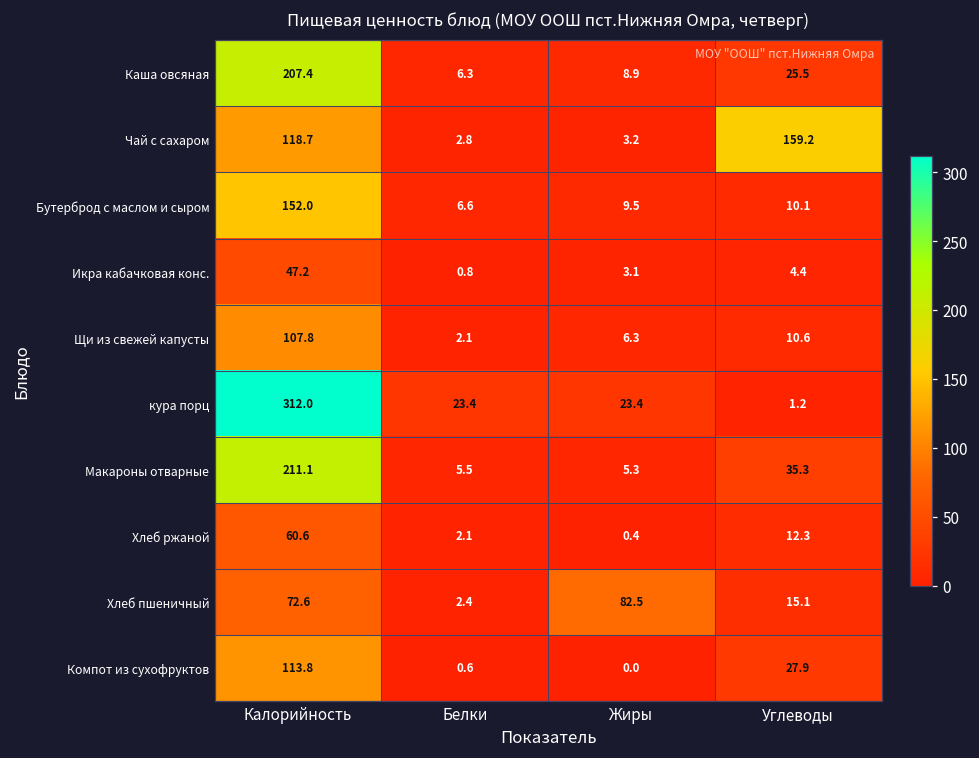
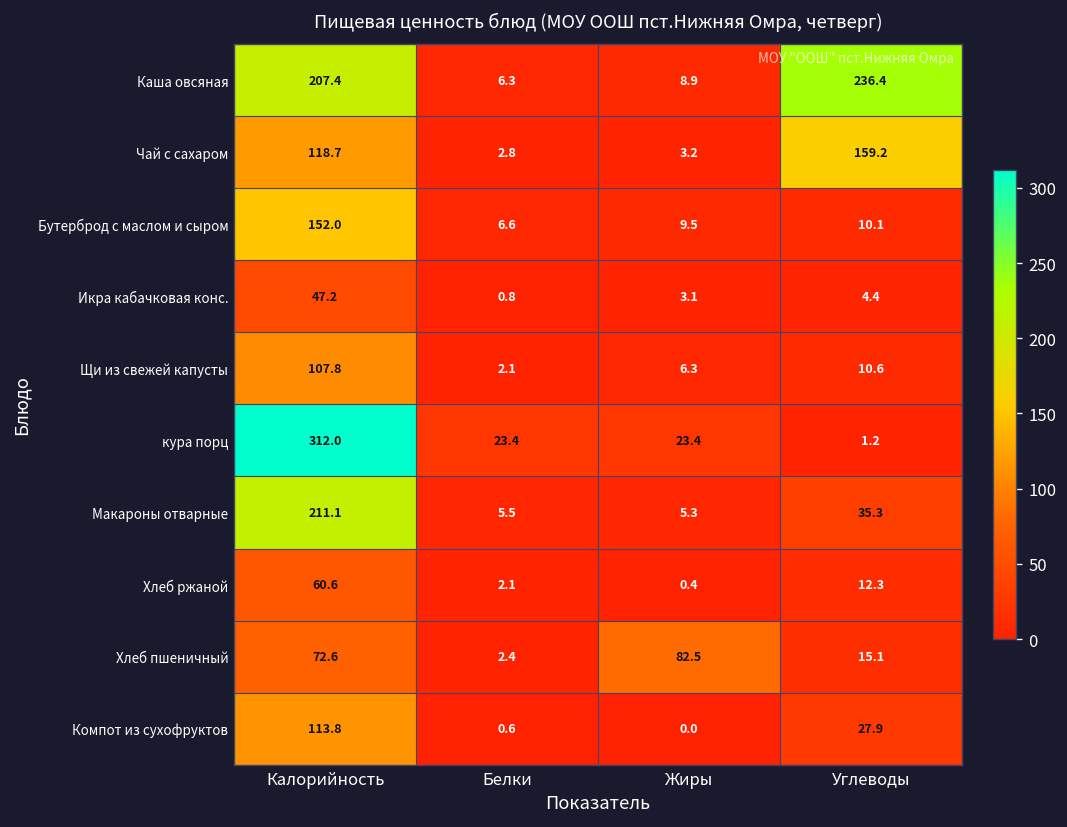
  {
    "Каша овсяная": {
      "Калорийность": 207.4,
      "Белки": 6.3,
      "Жиры": 8.9,
-     "Углеводы": 25.5
+     "Углеводы": 236.4
    },
    "Чай с сахаром": {
      "Калорийность": 118.7,
      "Белки": 2.8,
      "Жиры": 3.2,
      "Углеводы": 159.2
    },
    "Бутерброд с маслом и сыром": {
      "Калорийность": 152.0,
      "Белки": 6.6,
      "Жиры": 9.5,
      "Углеводы": 10.1
    },
    "Икра кабачковая конс.": {
      "Калорийность": 47.2,
      "Белки": 0.8,
      "Жиры": 3.1,
      "Углеводы": 4.4
    },
    "Щи из свежей капусты": {
      "Калорийность": 107.8,
      "Белки": 2.1,
      "Жиры": 6.3,
      "Углеводы": 10.6
    },
    "кура порц": {
      "Калорийность": 312.0,
      "Белки": 23.4,
      "Жиры": 23.4,
      "Углеводы": 1.2
    },
    "Макароны отварные": {
      "Калорийность": 211.1,
      "Белки": 5.5,
      "Жиры": 5.3,
      "Углеводы": 35.3
    },
    "Хлеб ржаной": {
      "Калорийность": 60.6,
      "Белки": 2.1,
      "Жиры": 0.4,
      "Углеводы": 12.3
    },
    "Хлеб пшеничный": {
      "Калорийность": 72.6,
      "Белки": 2.4,
      "Жиры": 82.5,
      "Углеводы": 15.1
    },
    "Компот из сухофруктов": {
      "Калорийность": 113.8,
      "Белки": 0.6,
      "Жиры": 0.0,
      "Углеводы": 27.9
    }
  }
